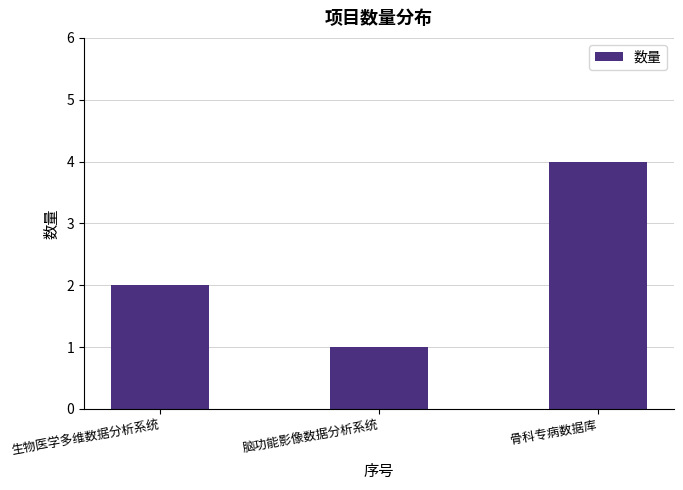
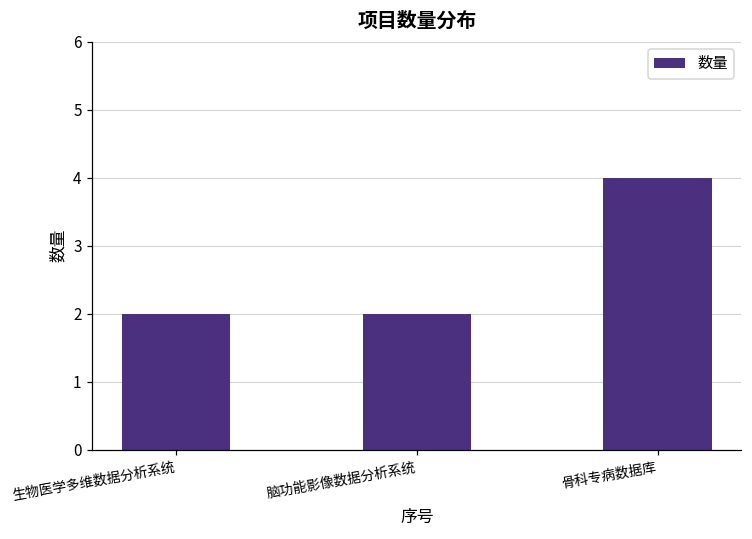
  {
    "生物医学多维数据分析系统": 2,
-   "脑功能影像数据分析系统": 1,
+   "脑功能影像数据分析系统": 2,
    "骨科专病数据库": 4
  }
